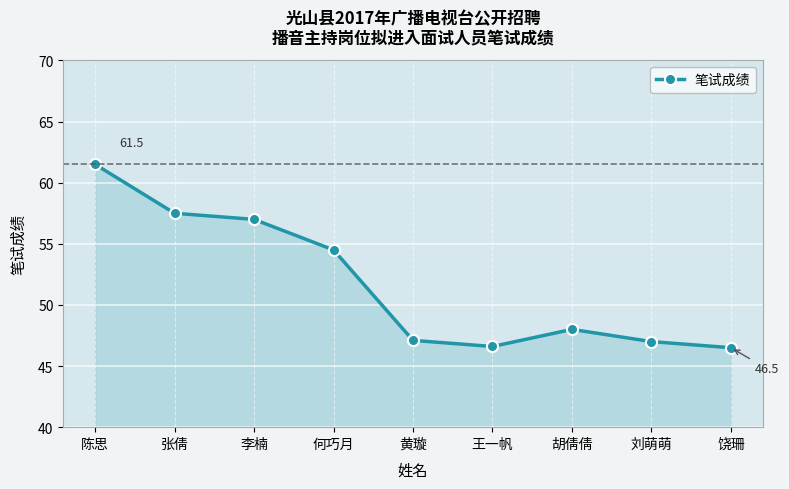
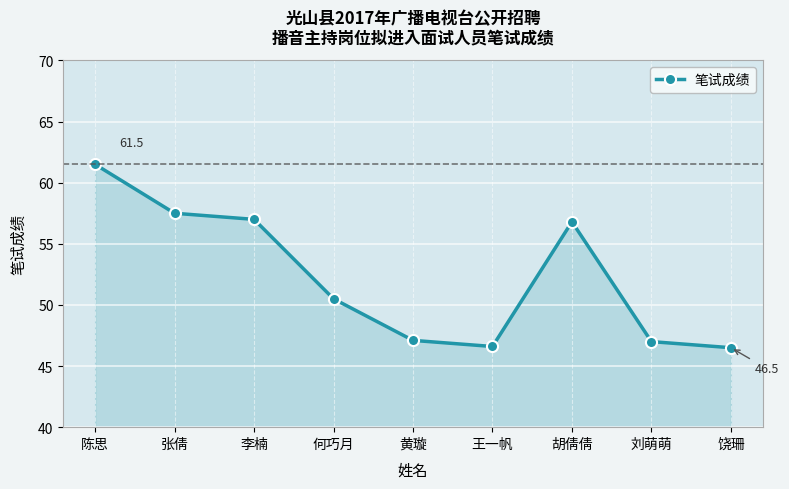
  {
    "陈思": 61.5,
    "张倩": 57.5,
    "李楠": 57.0,
-   "何巧月": 54.5,
+   "何巧月": 50.5,
    "黄璇": 47.1,
    "王一帆": 46.6,
-   "胡倩倩": 48.0,
+   "胡倩倩": 56.8,
    "刘萌萌": 47.0
  }
